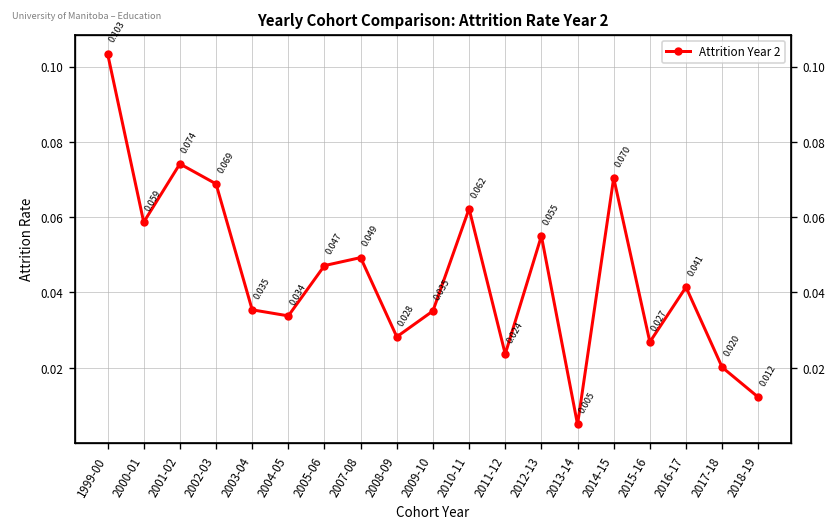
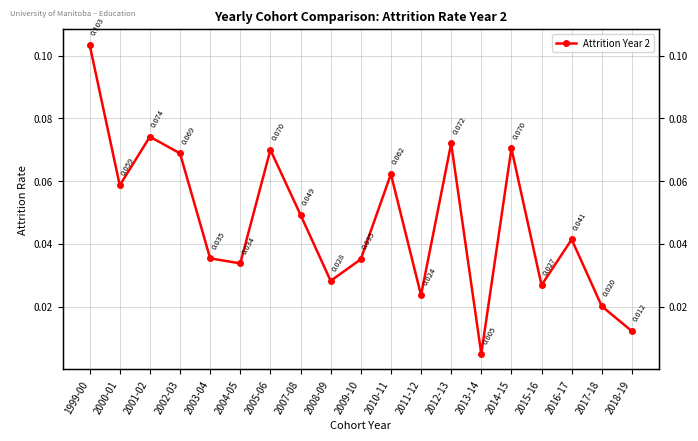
  {
    "1999-00": 0.103,
    "2000-01": 0.059,
    "2001-02": 0.074,
    "2002-03": 0.069,
    "2003-04": 0.035,
    "2004-05": 0.034,
-   "2005-06": 0.047,
+   "2005-06": 0.070,
    "2007-08": 0.049,
    "2008-09": 0.028,
    "2009-10": 0.035,
    "2010-11": 0.062,
    "2011-12": 0.024,
-   "2012-13": 0.055,
+   "2012-13": 0.072,
    "2013-14": 0.005,
    "2014-15": 0.070,
    "2015-16": 0.027,
    "2016-17": 0.041,
    "2017-18": 0.020,
    "2018-19": 0.012
  }
